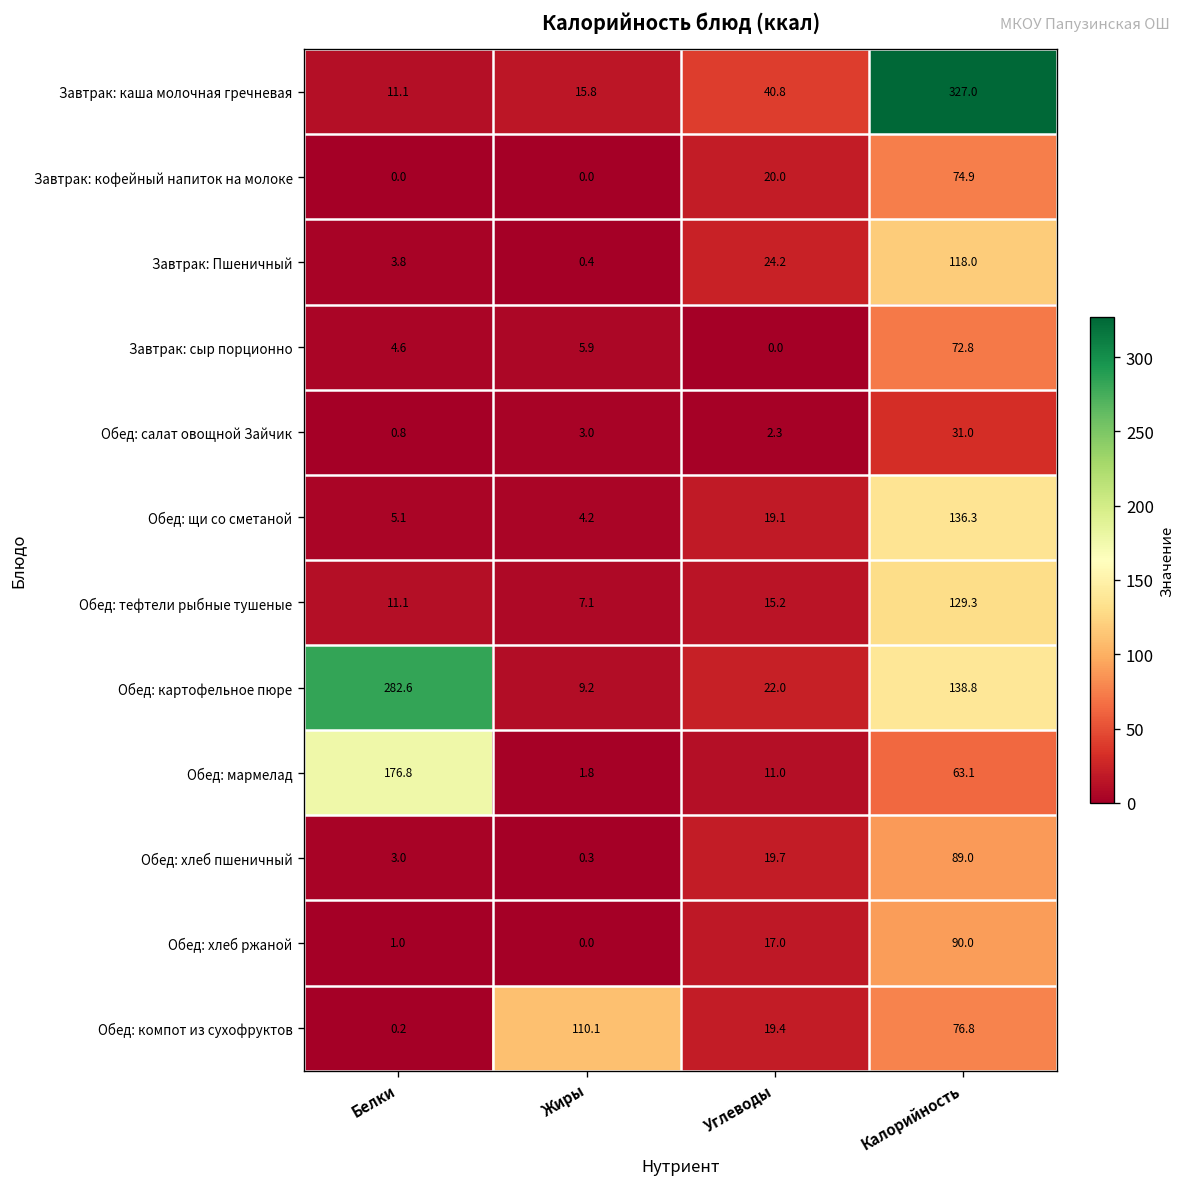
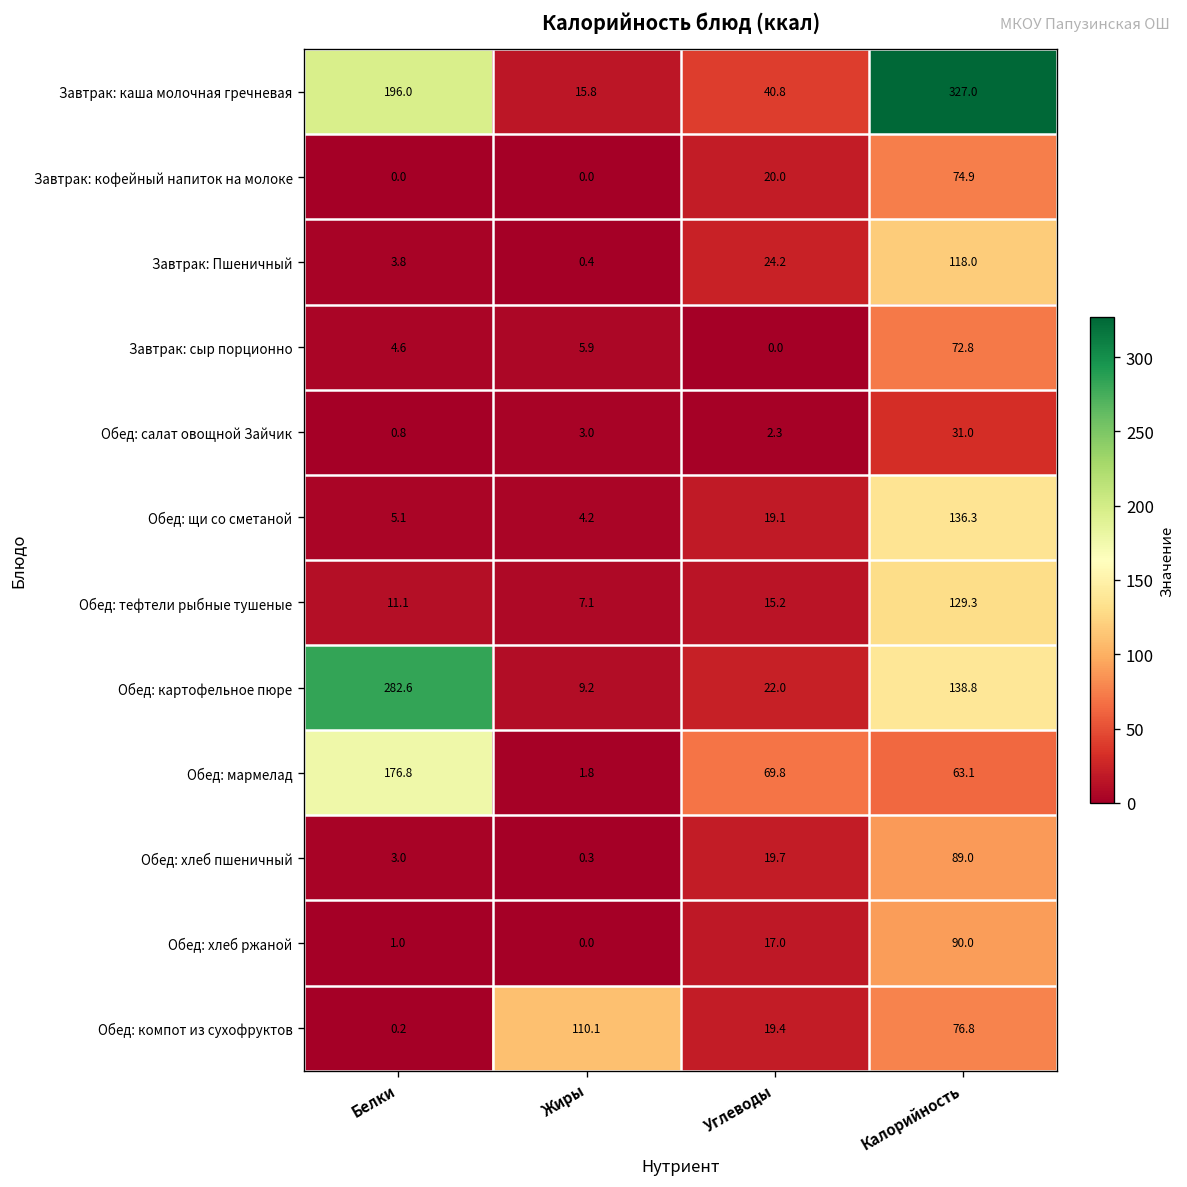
  {
    "Завтрак: каша молочная гречневая": {
-     "Белки": 11.1,
+     "Белки": 196.0,
      "Жиры": 15.8,
      "Углеводы": 40.8,
      "Калорийность": 327.0
    },
    "Завтрак: кофейный напиток на молоке": {
      "Белки": 0.0,
      "Жиры": 0.0,
      "Углеводы": 20.0,
      "Калорийность": 74.9
    },
    "Завтрак: Пшеничный": {
      "Белки": 3.8,
      "Жиры": 0.4,
      "Углеводы": 24.2,
      "Калорийность": 118.0
    },
    "Завтрак: сыр порционно": {
      "Белки": 4.6,
      "Жиры": 5.9,
      "Углеводы": 0.0,
      "Калорийность": 72.8
    },
    "Обед: салат овощной Зайчик": {
      "Белки": 0.8,
      "Жиры": 3.0,
      "Углеводы": 2.3,
      "Калорийность": 31.0
    },
    "Обед: щи со сметаной": {
      "Белки": 5.1,
      "Жиры": 4.2,
      "Углеводы": 19.1,
      "Калорийность": 136.3
    },
    "Обед: тефтели рыбные тушеные": {
      "Белки": 11.1,
      "Жиры": 7.1,
      "Углеводы": 15.2,
      "Калорийность": 129.3
    },
    "Обед: картофельное пюре": {
      "Белки": 282.6,
      "Жиры": 9.2,
      "Углеводы": 22.0,
      "Калорийность": 138.8
    },
    "Обед: мармелад": {
      "Белки": 176.8,
      "Жиры": 1.8,
-     "Углеводы": 11.0,
+     "Углеводы": 69.8,
      "Калорийность": 63.1
    },
    "Обед: хлеб пшеничный": {
      "Белки": 3.0,
      "Жиры": 0.3,
      "Углеводы": 19.7,
      "Калорийность": 89.0
    },
    "Обед: хлеб ржаной": {
      "Белки": 1.0,
      "Жиры": 0.0,
      "Углеводы": 17.0,
      "Калорийность": 90.0
    },
    "Обед: компот из сухофруктов": {
      "Белки": 0.2,
      "Жиры": 110.1,
      "Углеводы": 19.4,
      "Калорийность": 76.8
    }
  }
